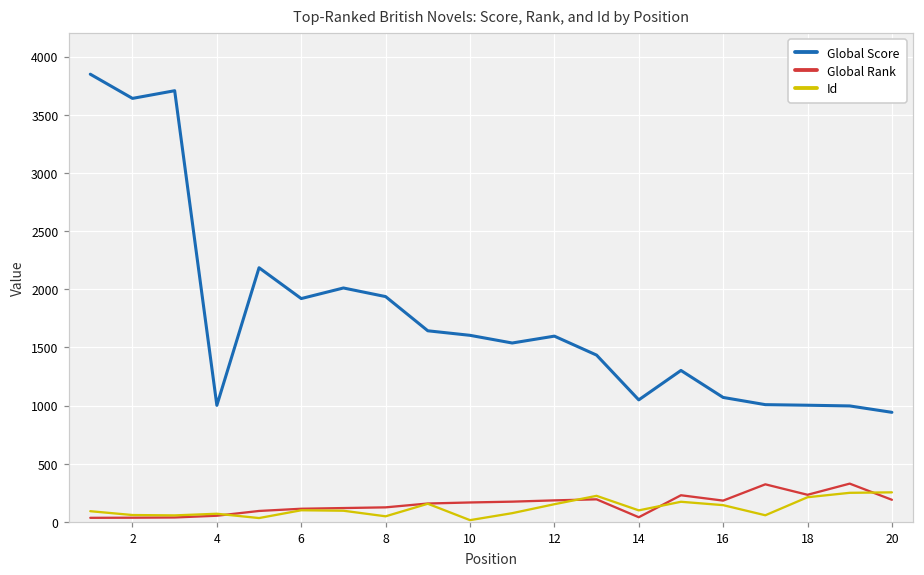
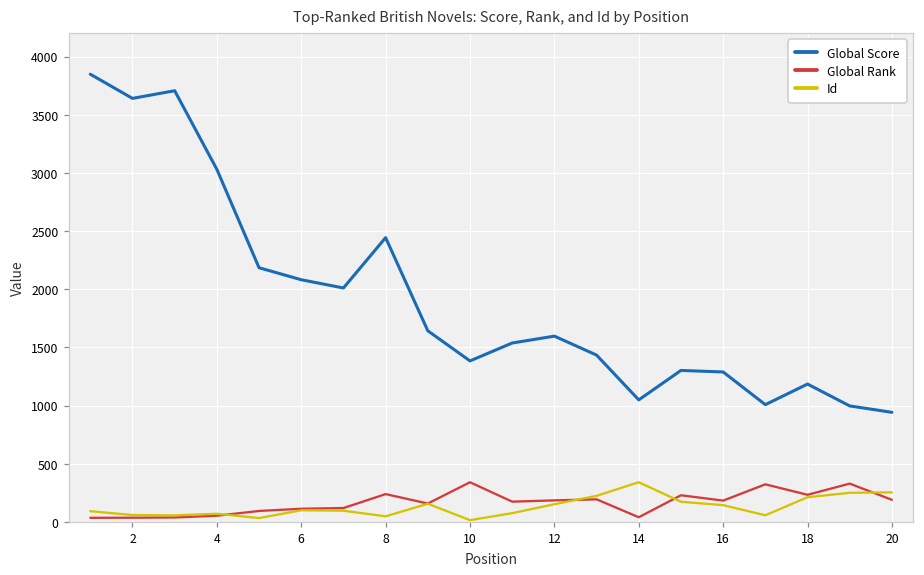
  {
    "Global Score": {
      "2": 3640,
-     "4": 1000,
-     "6": 1920,
-     "8": 1940,
-     "10": 1600,
+     "4": 3030,
+     "6": 2080,
+     "8": 2440,
+     "10": 1380,
      "12": 1600,
      "14": 1050,
-     "16": 1070,
-     "18": 1000,
+     "16": 1290,
+     "18": 1190,
      "20": 940
    },
    "Global Rank": {
-     "8": 130,
-     "10": 170,
+     "8": 240,
+     "10": 340,
      "12": 190,
      "14": 40,
      "16": 180,
      "20": 190
    },
    "Id": {
      "8": 50,
      "10": 20,
      "12": 150,
-     "14": 100,
+     "14": 340,
      "16": 140,
      "20": 250
    }
  }
